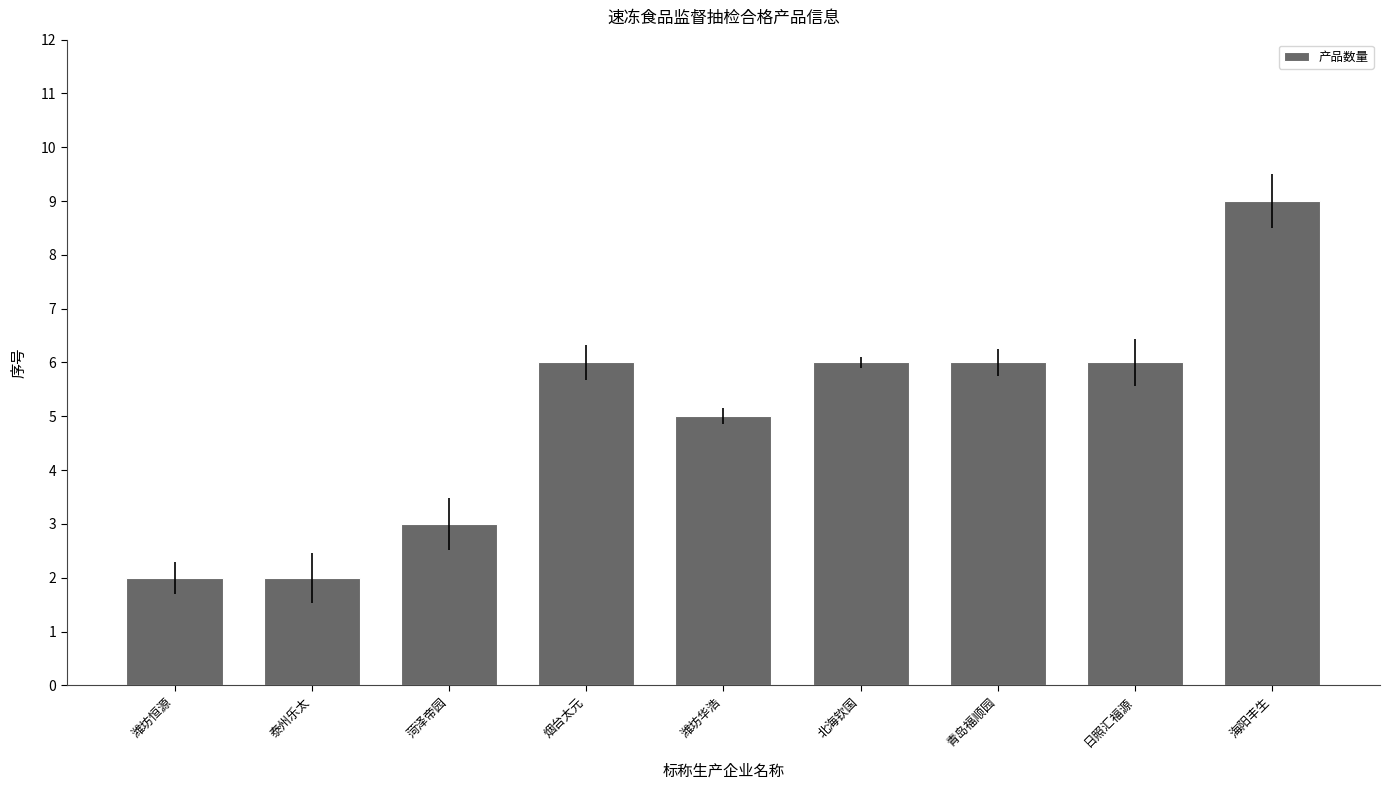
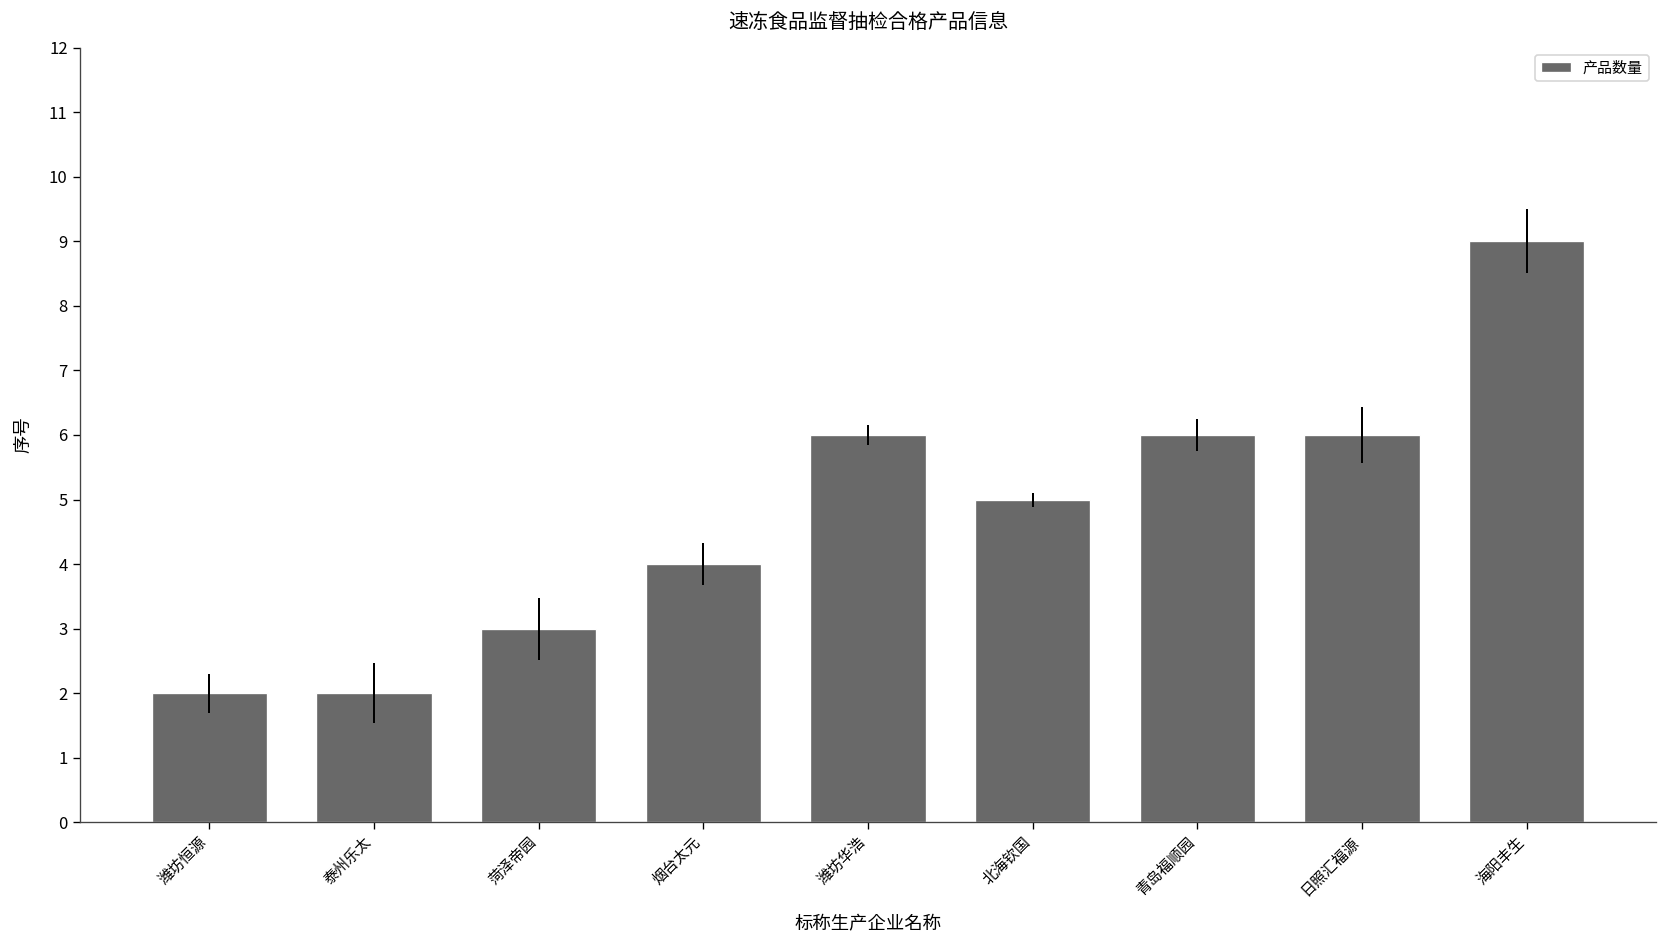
  {
    "潍坊恒源": 2,
    "泰州乐太": 2,
    "菏泽帝园": 3,
-   "烟台太元": 6,
-   "潍坊华浩": 5,
-   "北海钦国": 6,
+   "烟台太元": 4,
+   "潍坊华浩": 6,
+   "北海钦国": 5,
    "青岛福顺园": 6,
    "日照汇福源": 6,
    "海阳丰生": 9
  }
